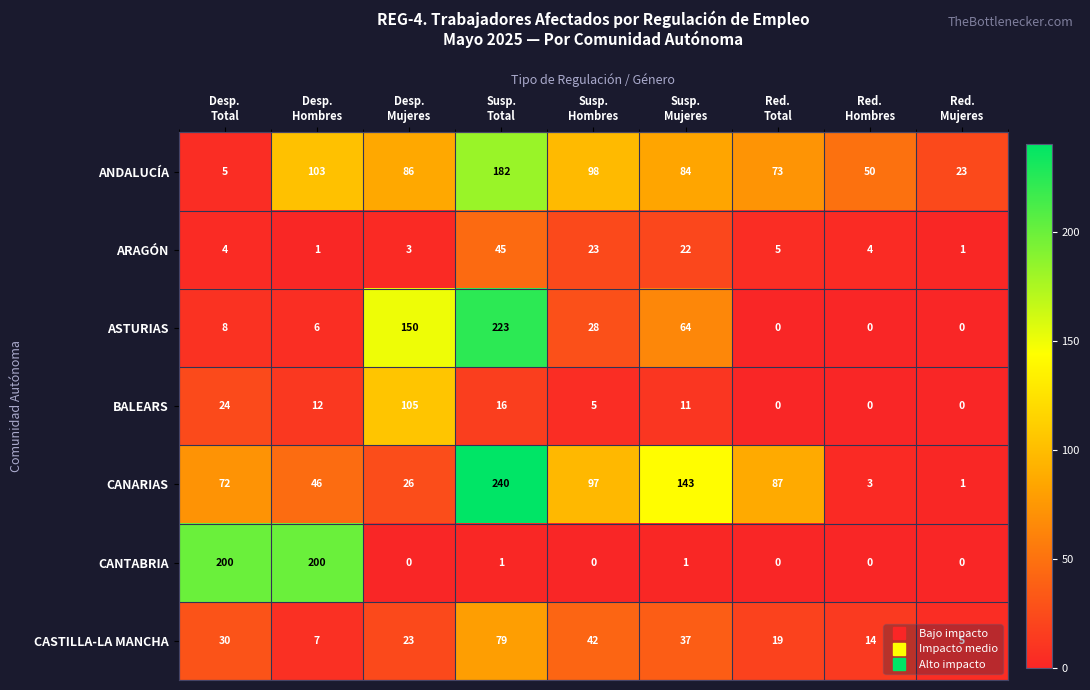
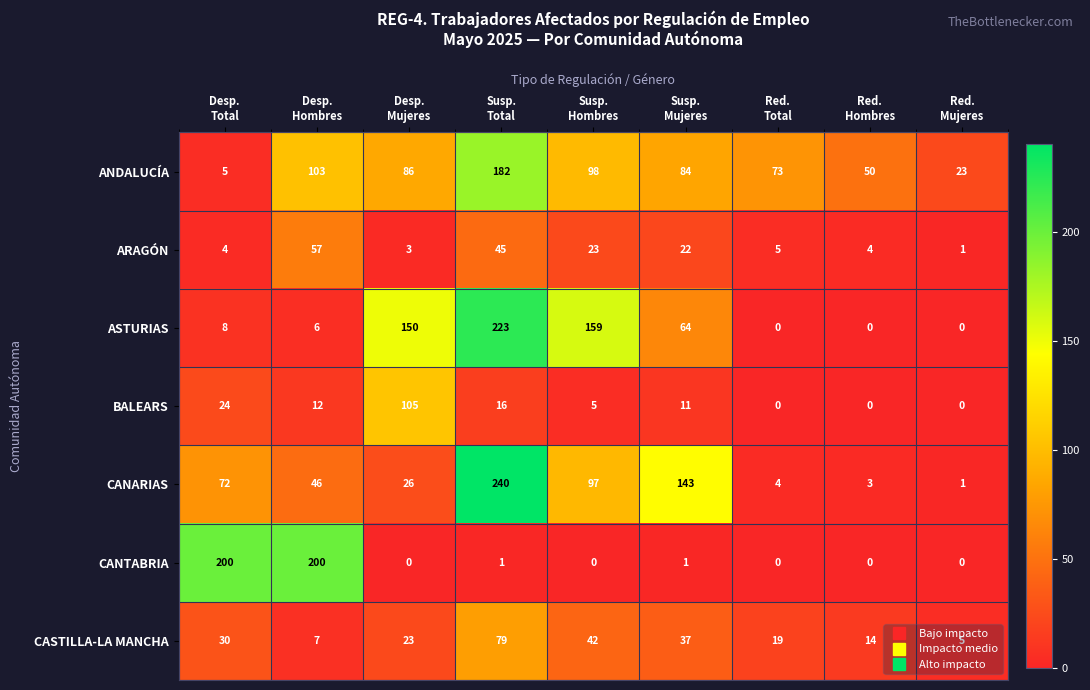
  {
    "ANDALUCÍA": {
      "Desp. Total": 5,
      "Desp. Hombres": 103,
      "Desp. Mujeres": 86,
      "Susp. Total": 182,
      "Susp. Hombres": 98,
      "Susp. Mujeres": 84,
      "Red. Total": 73,
      "Red. Hombres": 50,
      "Red. Mujeres": 23
    },
    "ARAGÓN": {
      "Desp. Total": 4,
-     "Desp. Hombres": 1,
+     "Desp. Hombres": 57,
      "Desp. Mujeres": 3,
      "Susp. Total": 45,
      "Susp. Hombres": 23,
      "Susp. Mujeres": 22,
      "Red. Total": 5,
      "Red. Hombres": 4,
      "Red. Mujeres": 1
    },
    "ASTURIAS": {
      "Desp. Total": 8,
      "Desp. Hombres": 6,
      "Desp. Mujeres": 150,
      "Susp. Total": 223,
-     "Susp. Hombres": 28,
+     "Susp. Hombres": 159,
      "Susp. Mujeres": 64,
      "Red. Total": 0,
      "Red. Hombres": 0,
      "Red. Mujeres": 0
    },
    "BALEARS": {
      "Desp. Total": 24,
      "Desp. Hombres": 12,
      "Desp. Mujeres": 105,
      "Susp. Total": 16,
      "Susp. Hombres": 5,
      "Susp. Mujeres": 11,
      "Red. Total": 0,
      "Red. Hombres": 0,
      "Red. Mujeres": 0
    },
    "CANARIAS": {
      "Desp. Total": 72,
      "Desp. Hombres": 46,
      "Desp. Mujeres": 26,
      "Susp. Total": 240,
      "Susp. Hombres": 97,
      "Susp. Mujeres": 143,
-     "Red. Total": 87,
+     "Red. Total": 4,
      "Red. Hombres": 3,
      "Red. Mujeres": 1
    },
    "CANTABRIA": {
      "Desp. Total": 200,
      "Desp. Hombres": 200,
      "Desp. Mujeres": 0,
      "Susp. Total": 1,
      "Susp. Hombres": 0,
      "Susp. Mujeres": 1,
      "Red. Total": 0,
      "Red. Hombres": 0,
      "Red. Mujeres": 0
    },
    "CASTILLA-LA MANCHA": {
      "Desp. Total": 30,
      "Desp. Hombres": 7,
      "Desp. Mujeres": 23,
      "Susp. Total": 79,
      "Susp. Hombres": 42,
      "Susp. Mujeres": 37,
      "Red. Total": 19,
      "Red. Hombres": 14
    }
  }
